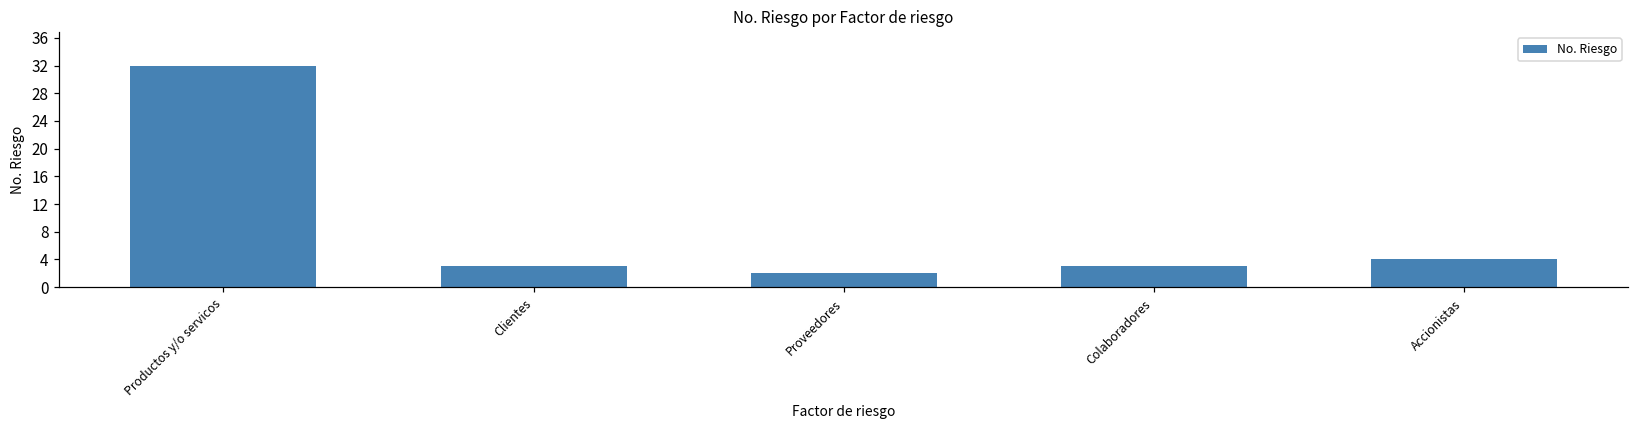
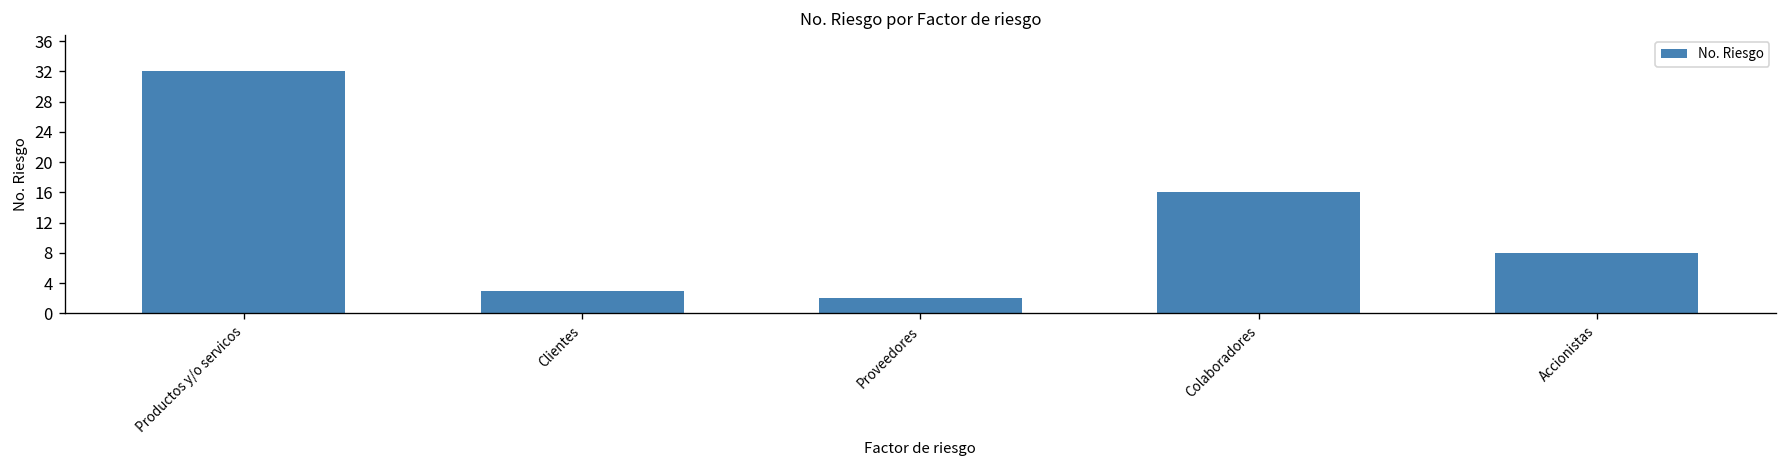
  {
    "Productos y/o servicos": 32,
    "Clientes": 3,
    "Proveedores": 2,
-   "Colaboradores": 3,
-   "Accionistas": 4
+   "Colaboradores": 16,
+   "Accionistas": 8
  }
